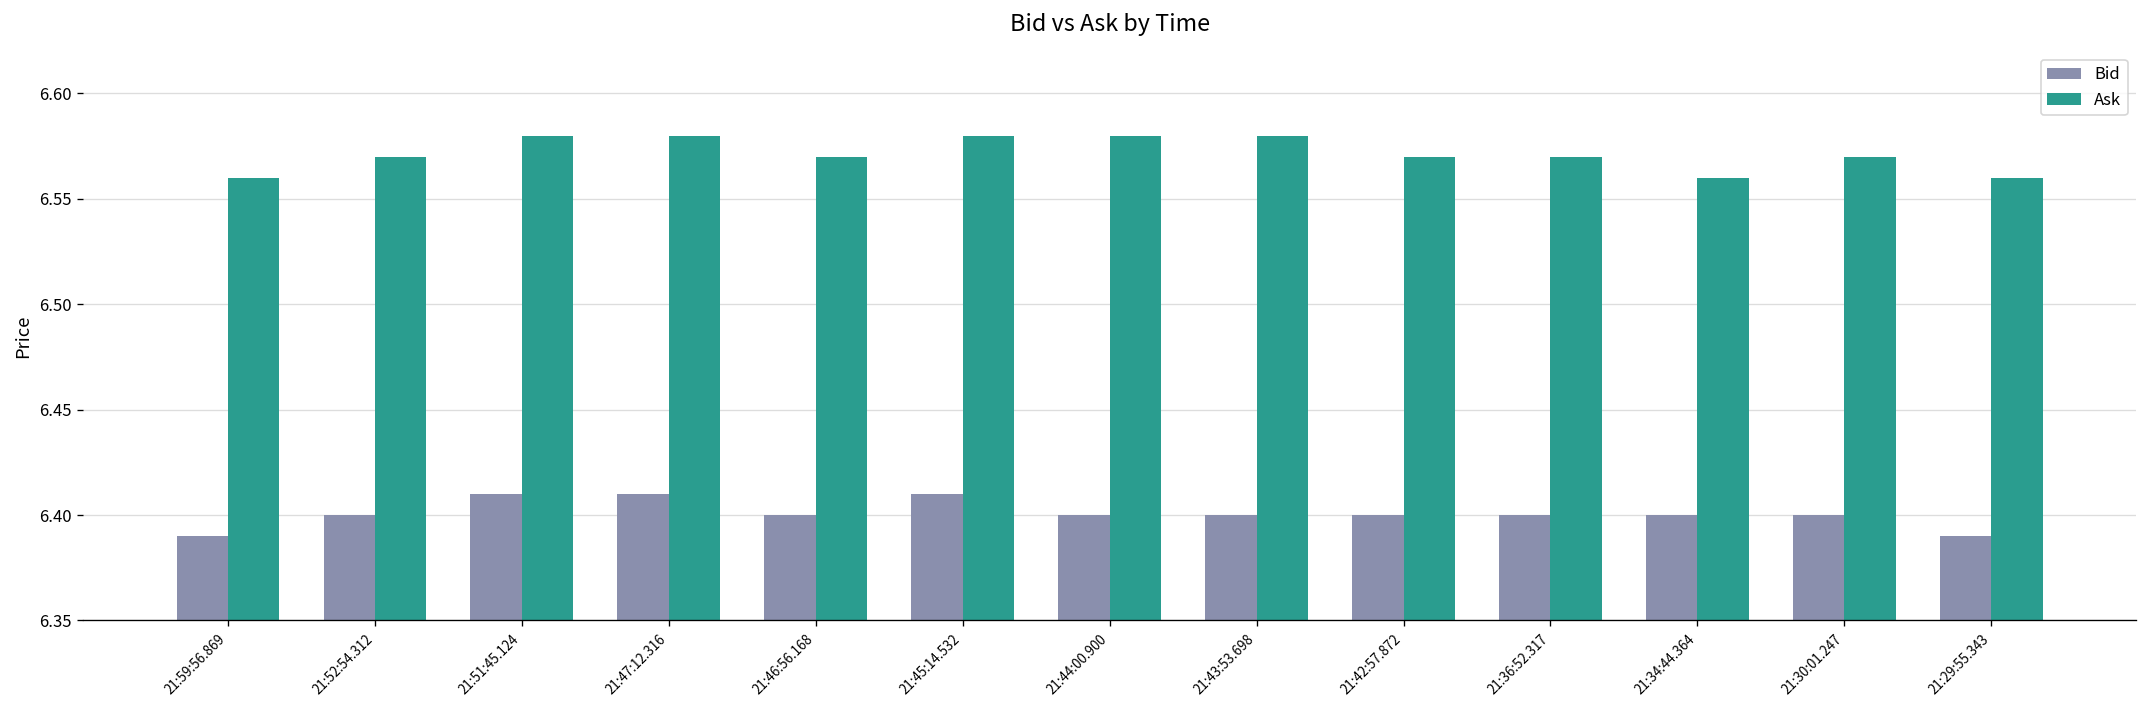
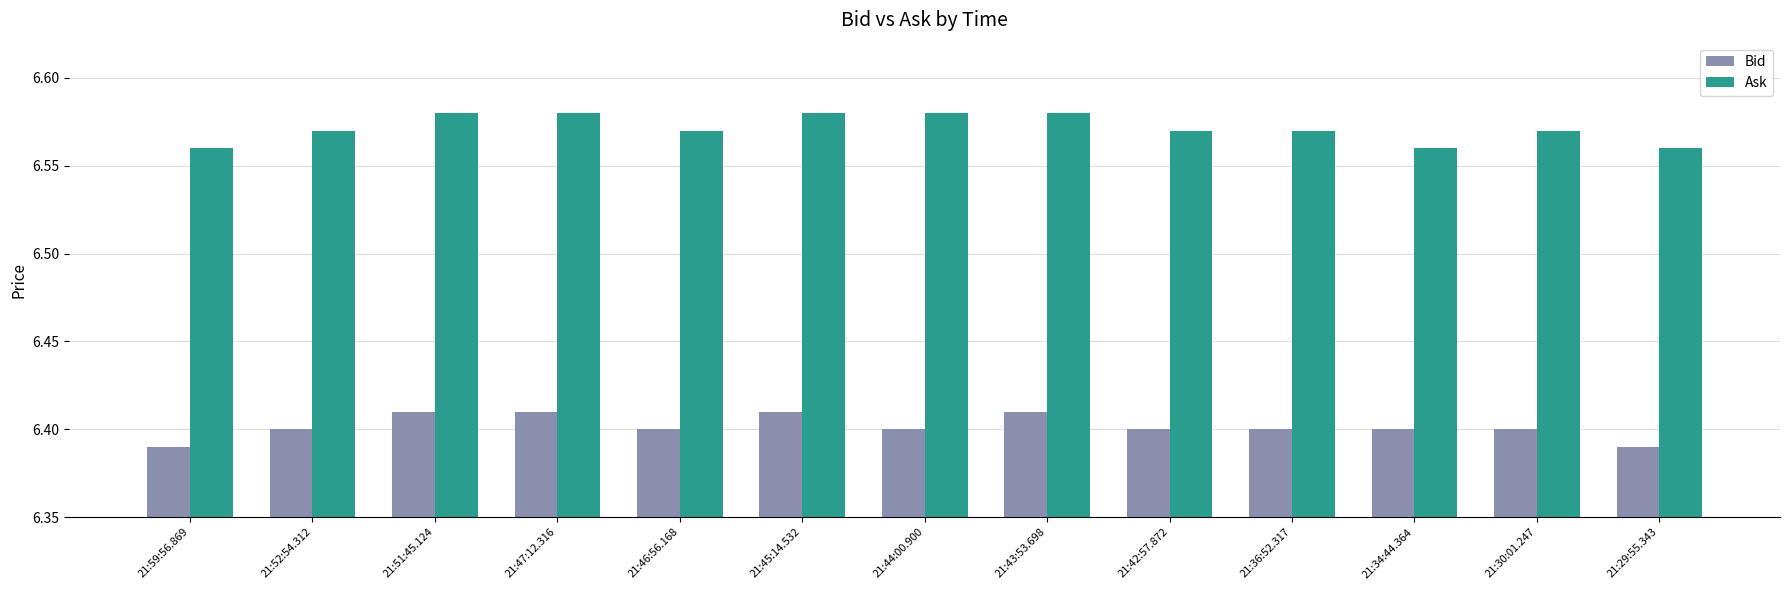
  {
    "Bid": {
      "21:59:56.869": 6.39,
      "21:52:54.312": 6.40,
      "21:51:45.124": 6.41,
      "21:47:12.316": 6.41,
      "21:46:56.168": 6.40,
      "21:45:14.532": 6.41,
      "21:44:00.900": 6.40,
-     "21:43:53.698": 6.40,
+     "21:43:53.698": 6.41,
      "21:42:57.872": 6.40,
      "21:36:52.317": 6.40,
      "21:34:44.364": 6.40,
      "21:30:01.247": 6.40,
      "21:29:55.343": 6.39
    },
    "Ask": {
      "21:59:56.869": 6.56,
      "21:52:54.312": 6.57,
      "21:51:45.124": 6.58,
      "21:47:12.316": 6.58,
      "21:46:56.168": 6.57,
      "21:45:14.532": 6.58,
      "21:44:00.900": 6.58,
      "21:43:53.698": 6.58,
      "21:42:57.872": 6.57,
      "21:36:52.317": 6.57,
      "21:34:44.364": 6.56,
      "21:30:01.247": 6.57,
      "21:29:55.343": 6.56
    }
  }
